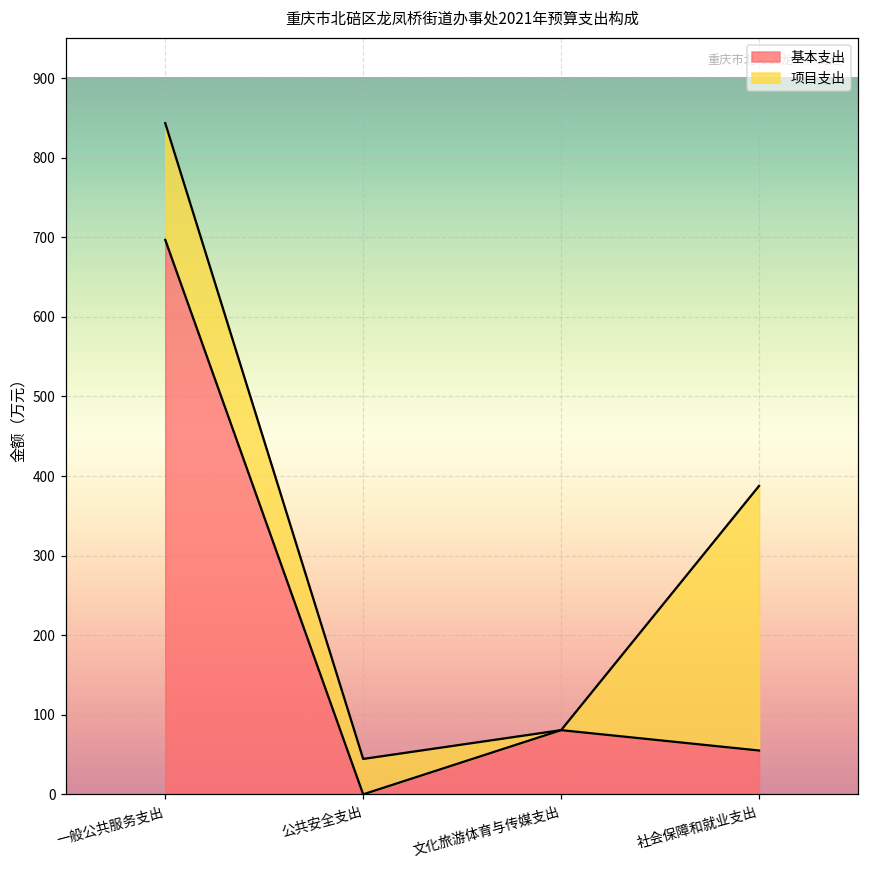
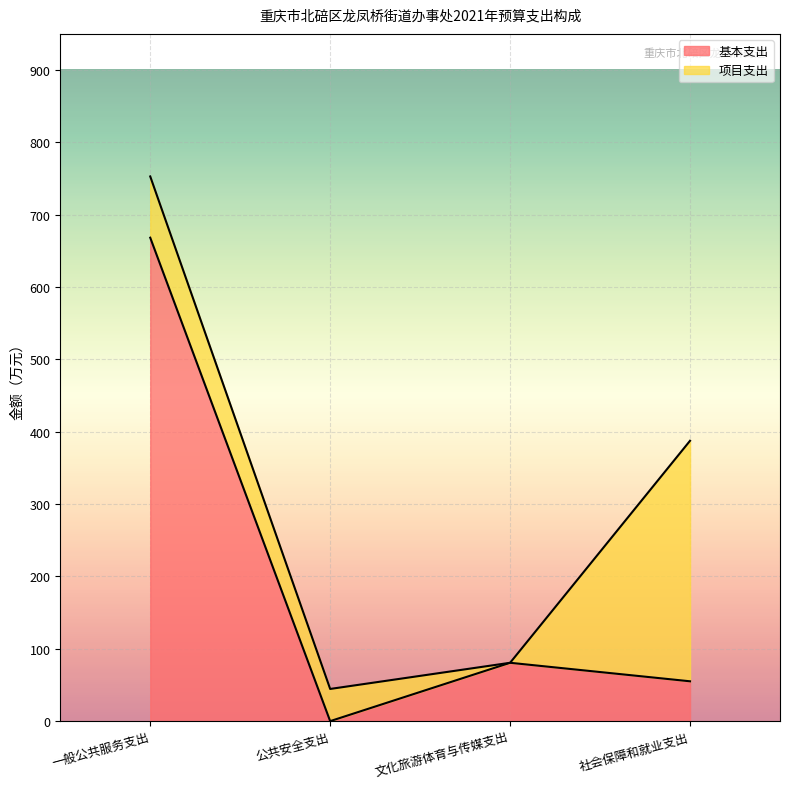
  {
    "基本支出": {
-     "一般公共服务支出": 700,
+     "一般公共服务支出": 670,
      "公共安全支出": 0,
      "社会保障和就业支出": 60
    },
    "项目支出": {
-     "一般公共服务支出": 150,
+     "一般公共服务支出": 80,
      "公共安全支出": 40,
      "社会保障和就业支出": 330
    }
  }
